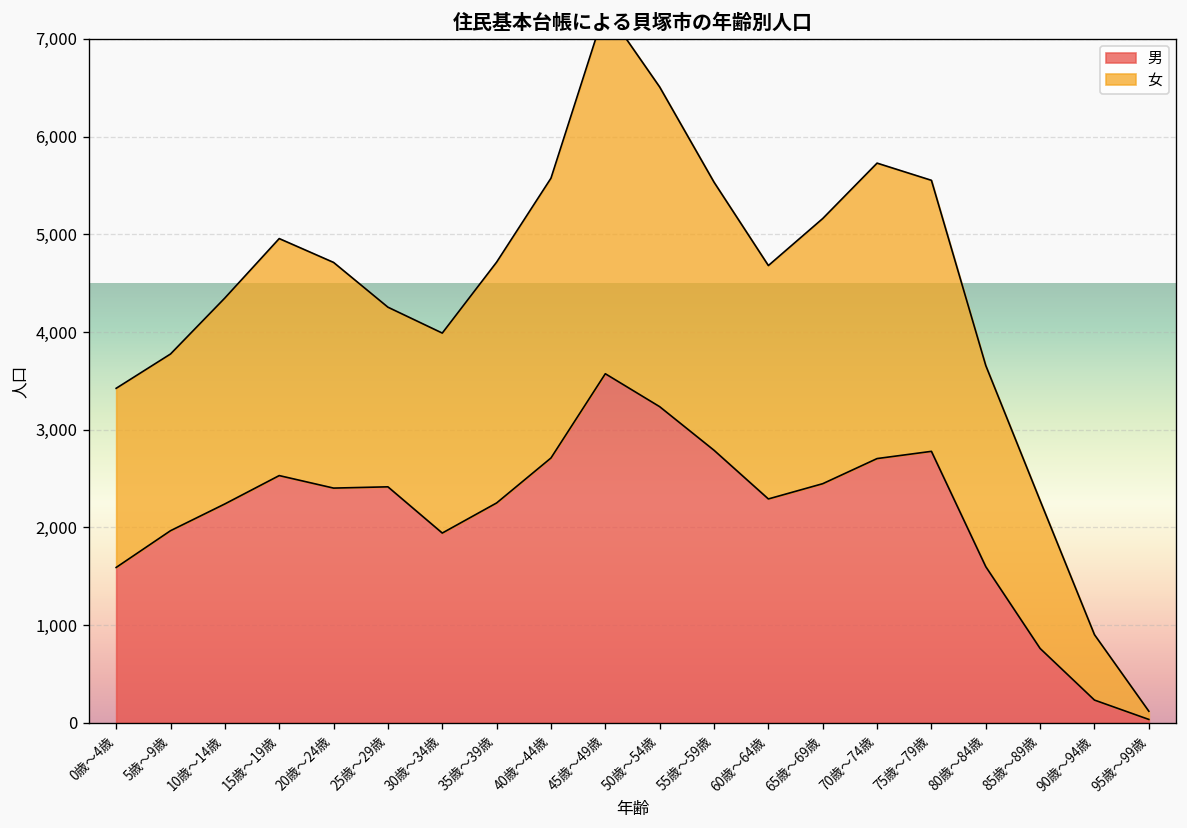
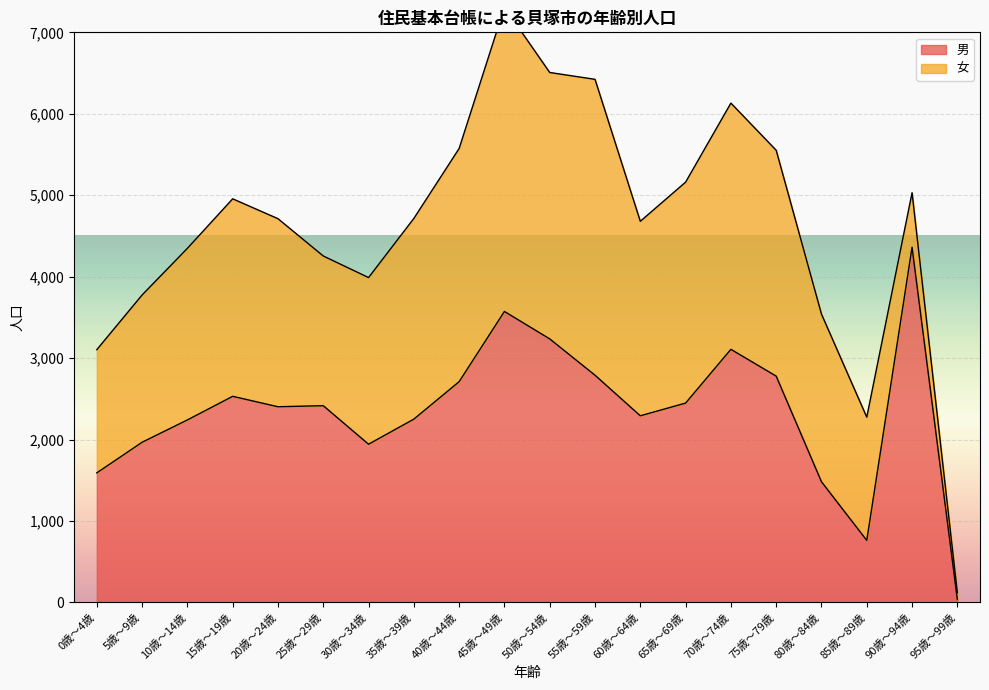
  {
    "男": {
      "0歳～4歳": "1,600",
      "5歳～9歳": "2,000",
      "10歳～14歳": "2,200",
      "15歳～19歳": "2,500",
      "20歳～24歳": "2,400",
      "25歳～29歳": "2,400",
      "30歳～34歳": "1,900",
      "35歳～39歳": "2,300",
      "40歳～44歳": "2,700",
      "45歳～49歳": "3,600",
      "50歳～54歳": "3,200",
      "55歳～59歳": "2,800",
      "60歳～64歳": "2,300",
      "65歳～69歳": "2,400",
-     "70歳～74歳": "2,700",
+     "70歳～74歳": "3,100",
      "75歳～79歳": "2,800",
-     "80歳～84歳": "1,600",
+     "80歳～84歳": "1,500",
      "85歳～89歳": "800",
-     "90歳～94歳": "200",
+     "90歳～94歳": "4,400",
      "95歳～99歳": "0"
    },
    "女": {
-     "0歳～4歳": "1,800",
+     "0歳～4歳": "1,500",
      "5歳～9歳": "1,800",
      "10歳～14歳": "2,100",
      "15歳～19歳": "2,400",
      "20歳～24歳": "2,300",
      "25歳～29歳": "1,800",
      "30歳～34歳": "2,000",
      "35歳～39歳": "2,500",
      "40歳～44歳": "2,900",
      "50歳～54歳": "3,300",
-     "55歳～59歳": "2,700",
+     "55歳～59歳": "3,600",
      "60歳～64歳": "2,400",
      "65歳～69歳": "2,700",
      "70歳～74歳": "3,000",
      "75歳～79歳": "2,800",
      "80歳～84歳": "2,100",
      "85歳～89歳": "1,500",
      "90歳～94歳": "700",
      "95歳～99歳": "100"
    }
  }
